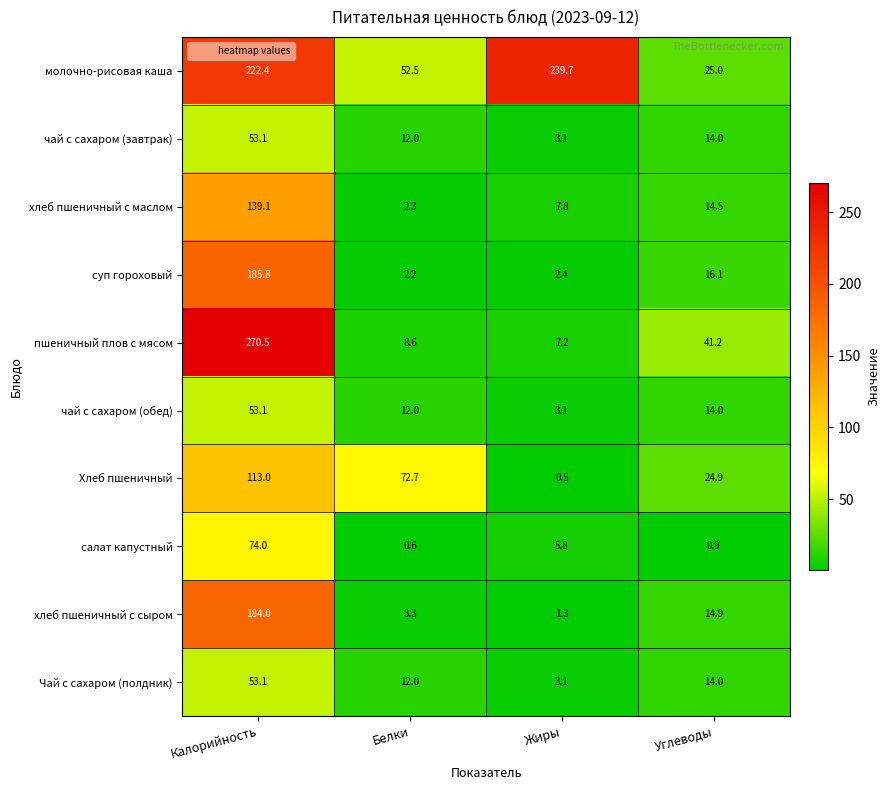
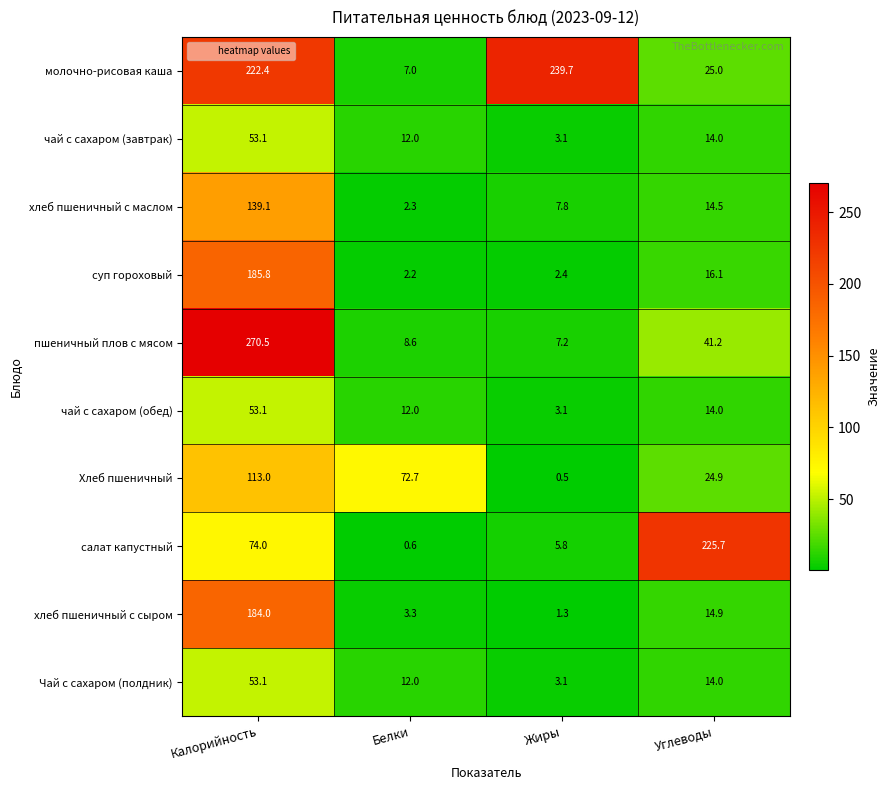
  {
    "молочно-рисовая каша": {
      "Калорийность": 222.4,
-     "Белки": 52.5,
+     "Белки": 7.0,
      "Жиры": 239.7
    },
    "чай с сахаром (завтрак)": {
      "Калорийность": 53.1,
      "Белки": 12.0,
      "Жиры": 3.1,
      "Углеводы": 14.0
    },
    "хлеб пшеничный с маслом": {
      "Калорийность": 139.1,
      "Белки": 2.3,
      "Жиры": 7.8,
      "Углеводы": 14.5
    },
    "суп гороховый": {
      "Калорийность": 185.8,
      "Белки": 2.2,
      "Жиры": 2.4,
      "Углеводы": 16.1
    },
    "пшеничный плов с мясом": {
      "Калорийность": 270.5,
      "Белки": 8.6,
      "Жиры": 7.2,
      "Углеводы": 41.2
    },
    "чай с сахаром (обед)": {
      "Калорийность": 53.1,
      "Белки": 12.0,
      "Жиры": 3.1,
      "Углеводы": 14.0
    },
    "Хлеб пшеничный": {
      "Калорийность": 113.0,
      "Белки": 72.7,
      "Жиры": 0.5,
      "Углеводы": 24.9
    },
    "салат капустный": {
      "Калорийность": 74.0,
      "Белки": 0.6,
      "Жиры": 5.8,
-     "Углеводы": 0.9
+     "Углеводы": 225.7
    },
    "хлеб пшеничный с сыром": {
      "Калорийность": 184.0,
      "Белки": 3.3,
      "Жиры": 1.3,
      "Углеводы": 14.9
    },
    "Чай с сахаром (полдник)": {
      "Калорийность": 53.1,
      "Белки": 12.0,
      "Жиры": 3.1,
      "Углеводы": 14.0
    }
  }
